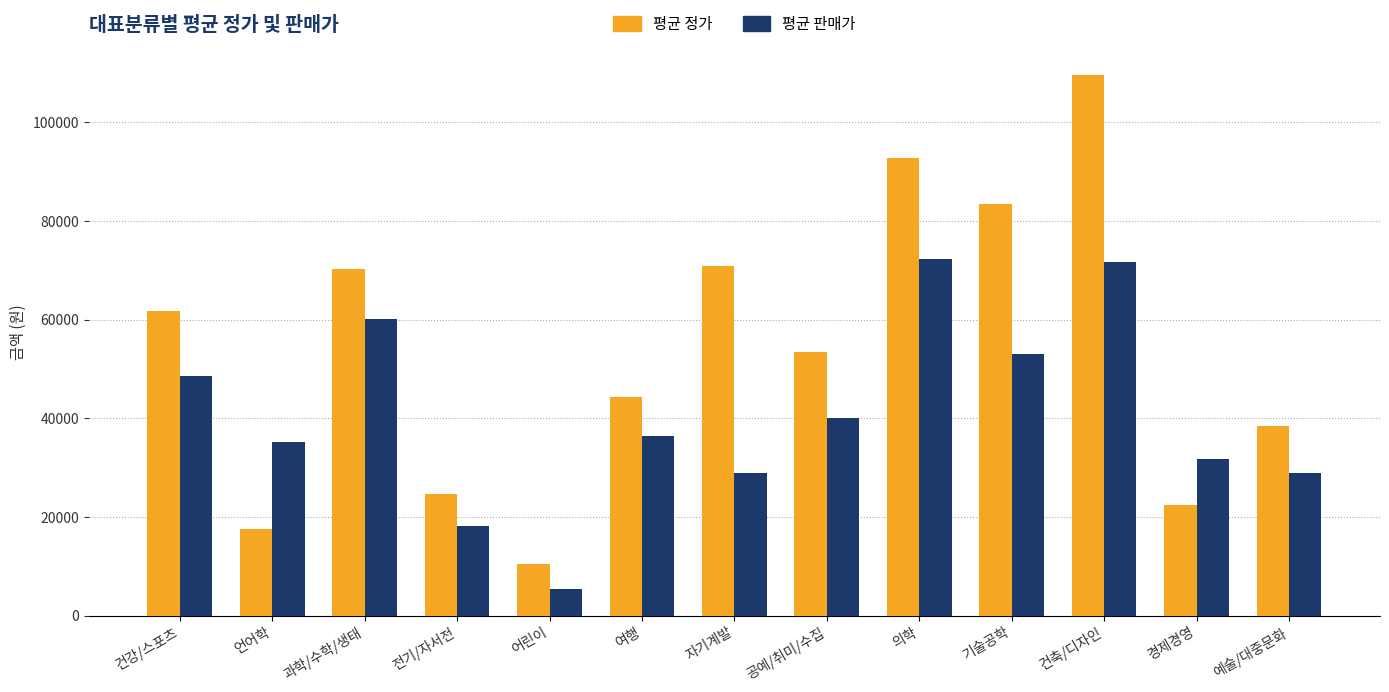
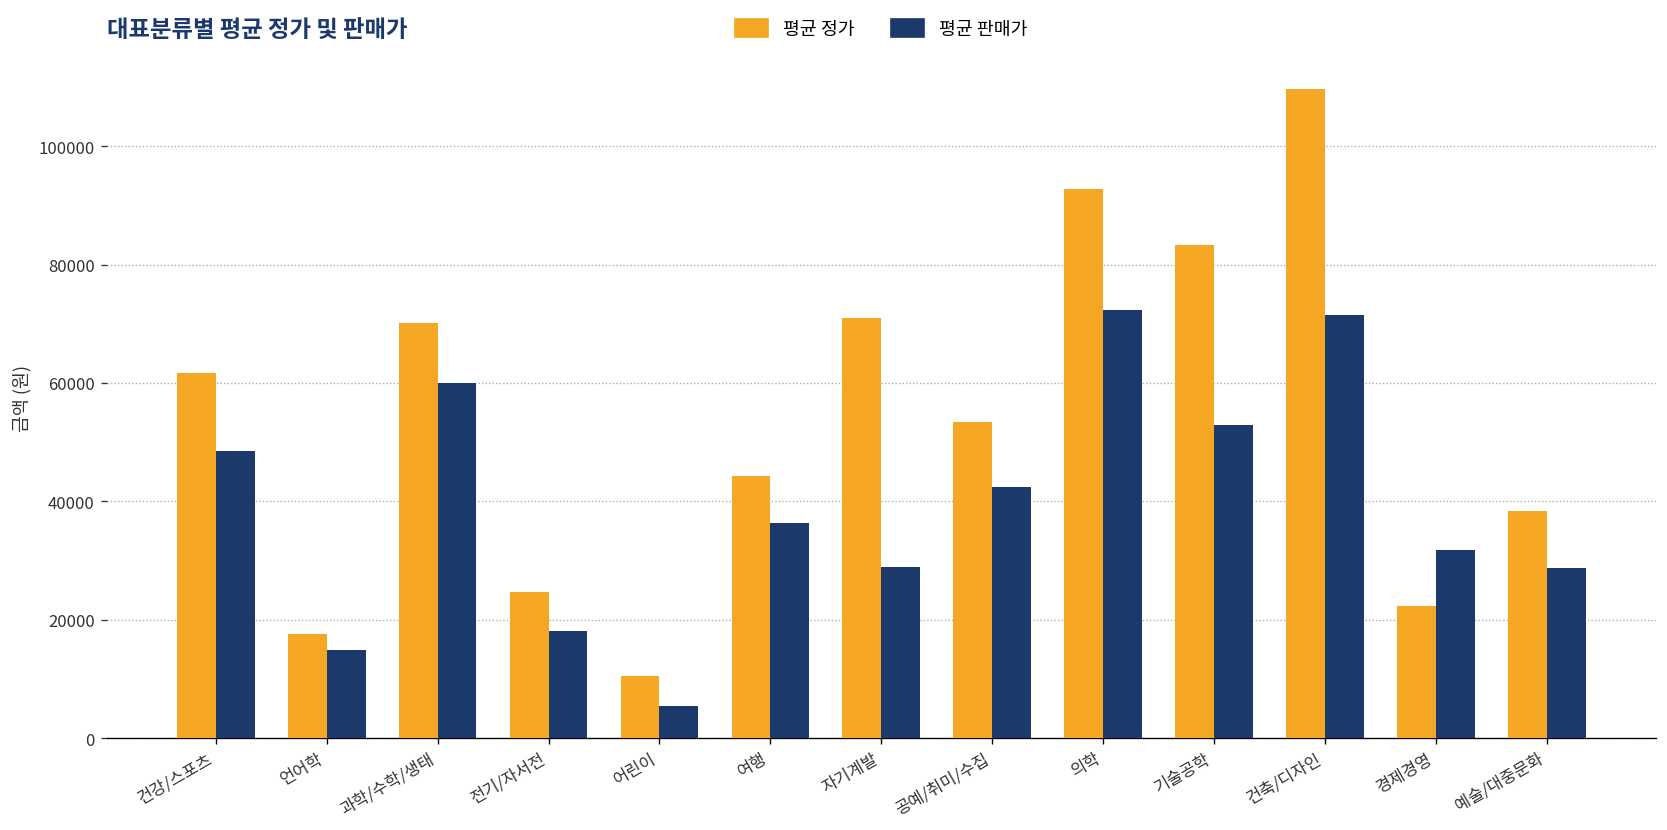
  {
    "평균 정가": {
      "건강/스포츠": 62000,
      "언어학": 18000,
      "과학/수학/생태": 70000,
      "전기/자서전": 25000,
      "어린이": 11000,
      "여행": 44000,
      "자기계발": 71000,
      "공예/취미/수집": 53000,
      "의학": 93000,
      "기술공학": 83000,
      "건축/디자인": 110000,
      "경제경영": 22000,
      "예술/대중문화": 38000
    },
    "평균 판매가": {
      "건강/스포츠": 48000,
-     "언어학": 35000,
+     "언어학": 15000,
      "과학/수학/생태": 60000,
      "전기/자서전": 18000,
      "어린이": 5000,
      "여행": 36000,
      "자기계발": 29000,
-     "공예/취미/수집": 40000,
+     "공예/취미/수집": 42000,
      "의학": 72000,
      "기술공학": 53000,
      "건축/디자인": 72000,
      "경제경영": 32000,
      "예술/대중문화": 29000
    }
  }
